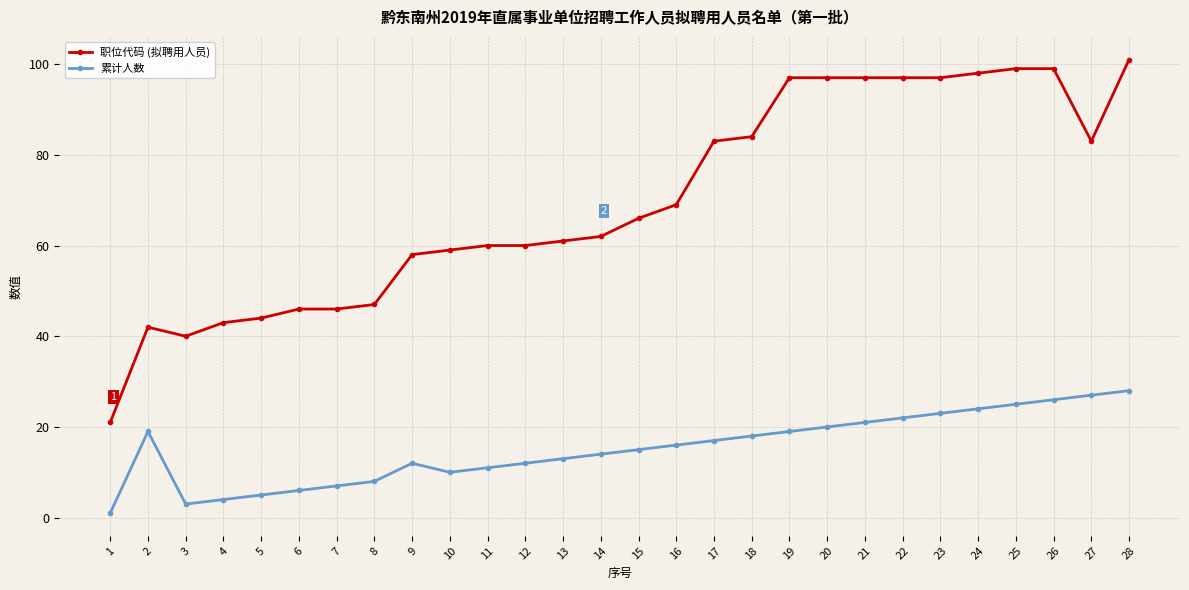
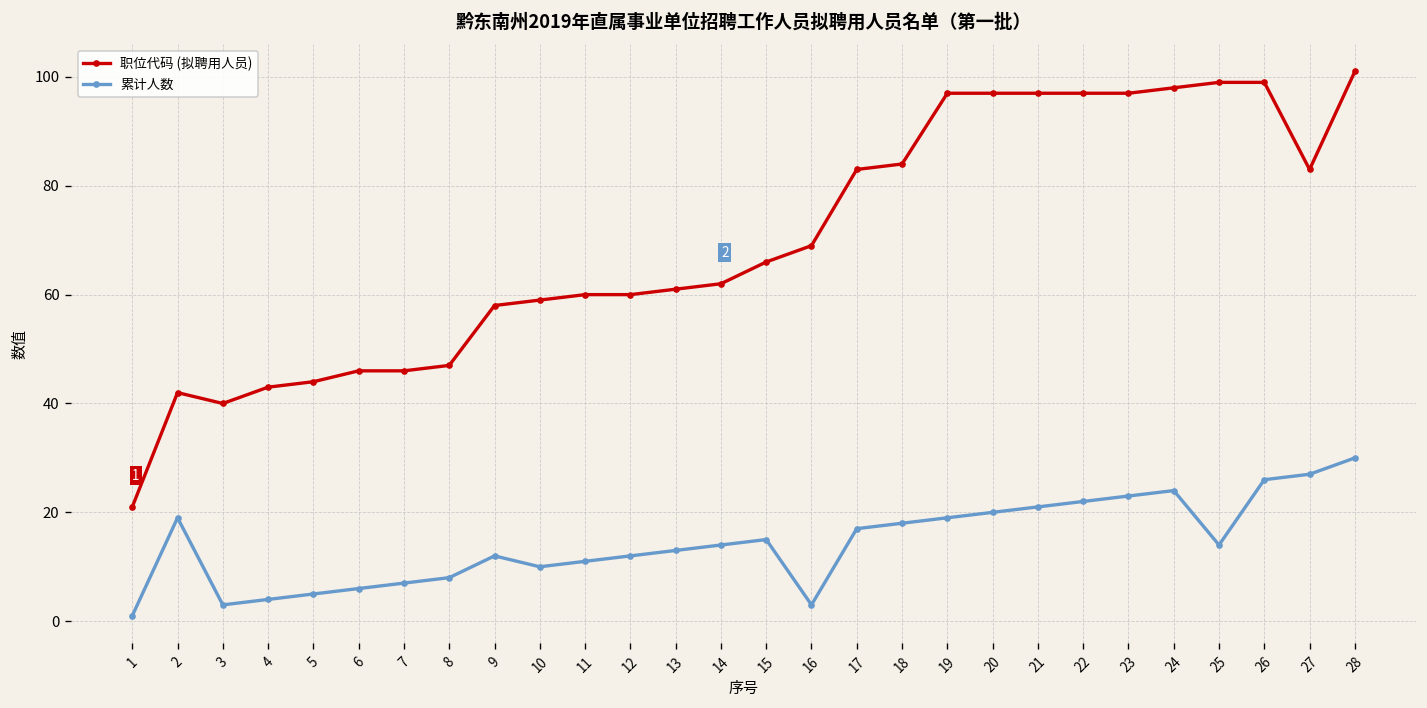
  {
    "职位代码 (拟聘用人员)": {
      "2": 42,
      "3": 40,
      "4": 43,
      "5": 44,
      "6": 46,
      "7": 46,
      "8": 47,
      "9": 58,
      "10": 59,
      "11": 60,
      "12": 60,
      "13": 61,
      "15": 66,
      "16": 69,
      "17": 83,
      "18": 84,
      "19": 97,
      "20": 97,
      "21": 97,
      "22": 97,
      "23": 97,
      "24": 98,
      "25": 99,
      "26": 99,
      "27": 83,
      "28": 101
    },
    "累计人数": {
      "1": 1,
      "2": 19,
      "3": 3,
      "4": 4,
      "5": 5,
      "6": 6,
      "7": 7,
      "8": 8,
      "9": 12,
      "10": 10,
      "11": 11,
      "12": 12,
      "13": 13,
      "14": 14,
      "15": 15,
-     "16": 16,
+     "16": 3,
      "17": 17,
      "18": 18,
      "19": 19,
      "20": 20,
      "21": 21,
      "22": 22,
      "23": 23,
      "24": 24,
-     "25": 25,
+     "25": 14,
      "26": 26,
      "27": 27,
-     "28": 28
+     "28": 30
    }
  }
